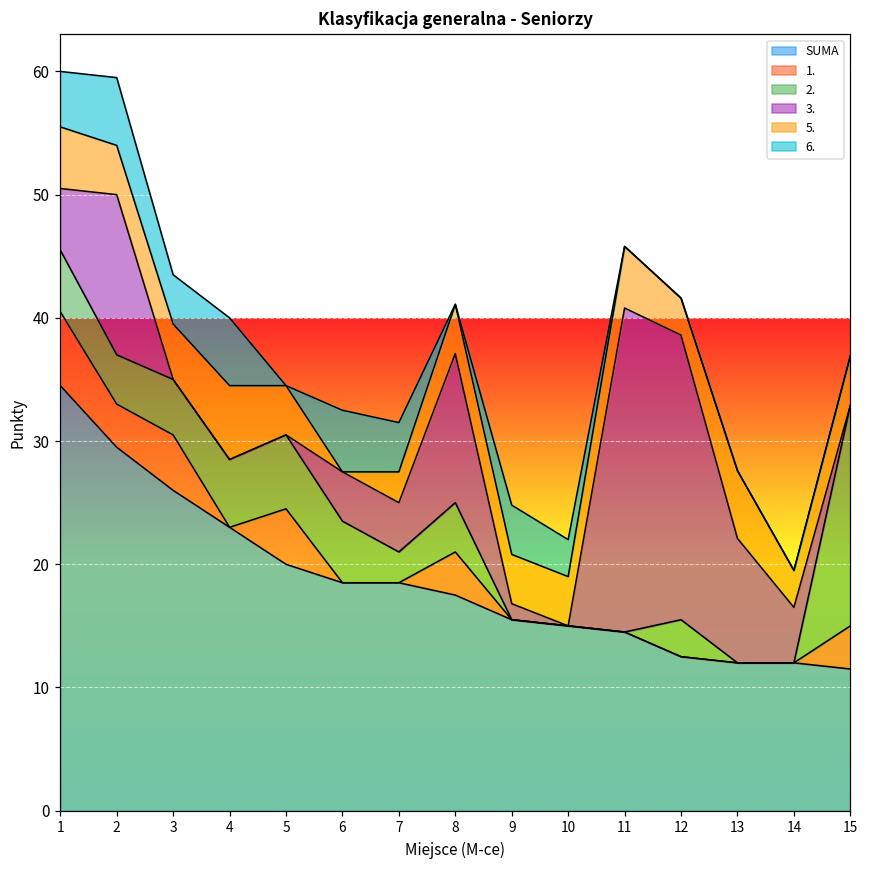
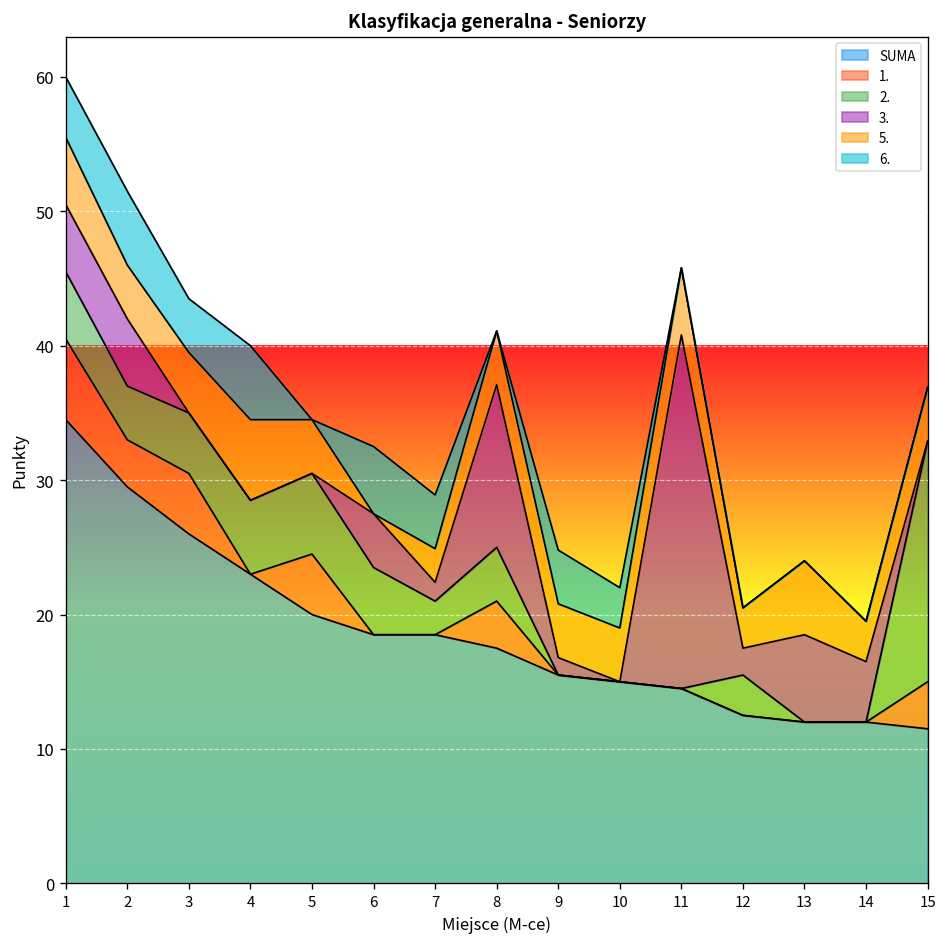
  {
    "2.": {
      "1": 5.0,
      "2": 4.0,
      "6": 5.0,
      "7": 2.5,
      "8": 4.0,
      "12": 3.0
    },
    "3.": {
      "1": 5.0,
-     "2": 13,
-     "7": 4.0,
+     "2": 5,
+     "7": 1.4,
      "8": 12.1,
      "9": 1.3,
      "11": 26.3,
-     "12": 23.1,
-     "13": 10.1,
+     "12": 2.0,
+     "13": 6.5,
      "14": 4.5
    }
  }
